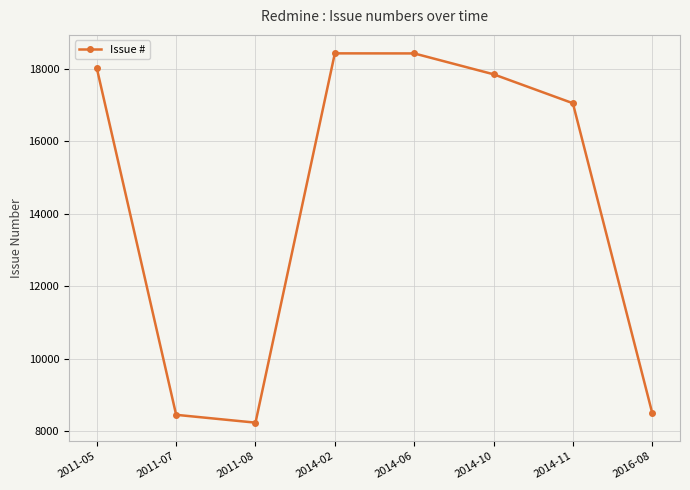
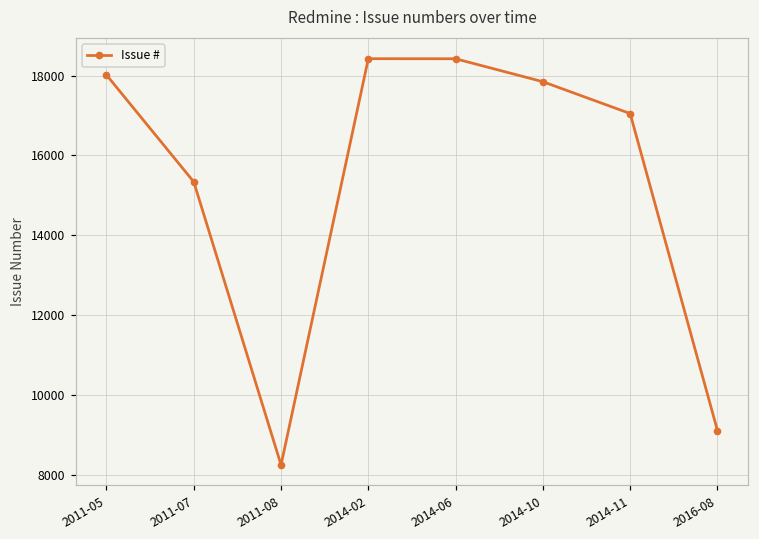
  {
    "2011-05": 18000,
-   "2011-07": 8500,
+   "2011-07": 15300,
    "2011-08": 8200,
    "2014-02": 18400,
    "2014-06": 18400,
    "2014-10": 17800,
    "2014-11": 17000,
-   "2016-08": 8500
+   "2016-08": 9100
  }
